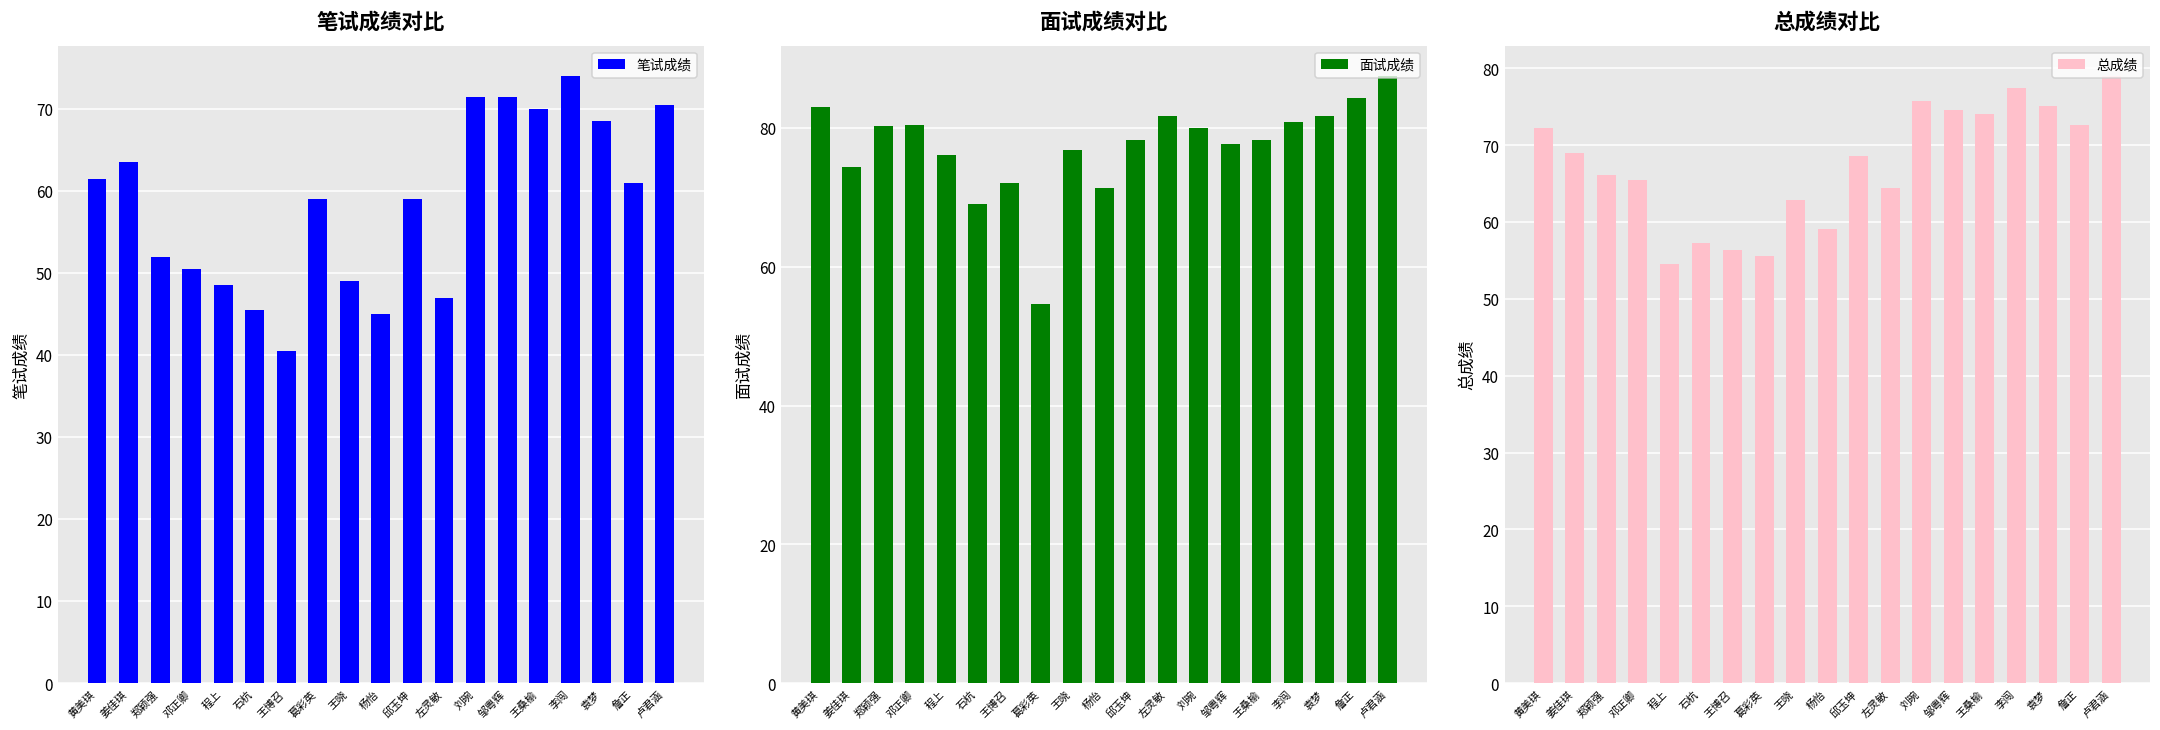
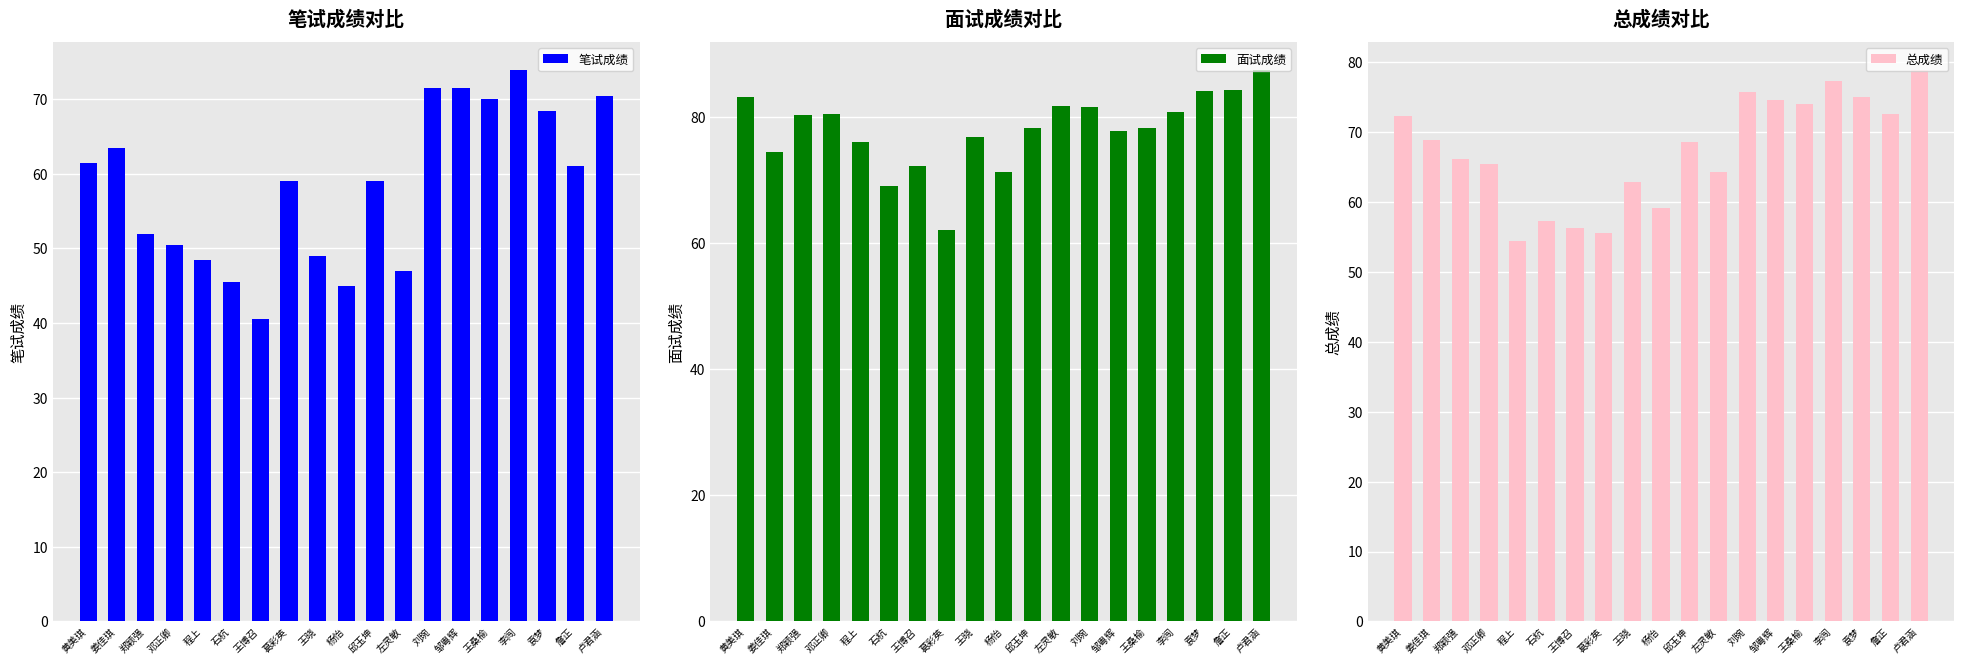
  {
    "笔试成绩对比": {
      "黄美琪": 62,
      "姜佳琪": 64,
      "郑颖强": 52,
      "邓正卿": 51,
      "程上": 49,
      "石杭": 46,
      "王博召": 41,
      "葛彩英": 59,
      "王晓": 49,
      "杨怡": 45,
      "邱玉坤": 59,
      "左灵敏": 47,
      "刘琬": 72,
      "邹粤辉": 72,
      "王桑榆": 70,
      "李闯": 74,
      "袁梦": 69,
      "詹正": 61,
      "卢君涵": 71
    },
    "面试成绩对比": {
      "黄美琪": 83,
      "姜佳琪": 74,
      "郑颖强": 80,
      "邓正卿": 80,
      "程上": 76,
      "石杭": 69,
      "王博召": 72,
-     "葛彩英": 55,
+     "葛彩英": 62,
      "王晓": 77,
      "杨怡": 71,
      "邱玉坤": 78,
      "左灵敏": 82,
-     "刘琬": 80,
+     "刘琬": 82,
      "邹粤辉": 78,
      "王桑榆": 78,
      "李闯": 81,
-     "袁梦": 82,
+     "袁梦": 84,
      "詹正": 84
    },
    "总成绩对比": {
      "黄美琪": 72,
      "姜佳琪": 69,
      "郑颖强": 66,
      "邓正卿": 65,
      "程上": 54,
      "石杭": 57,
      "王博召": 56,
      "葛彩英": 56,
      "王晓": 63,
      "杨怡": 59,
      "邱玉坤": 69,
      "左灵敏": 64,
      "刘琬": 76,
      "邹粤辉": 75,
      "王桑榆": 74,
      "李闯": 77,
      "袁梦": 75,
      "詹正": 73
    }
  }
